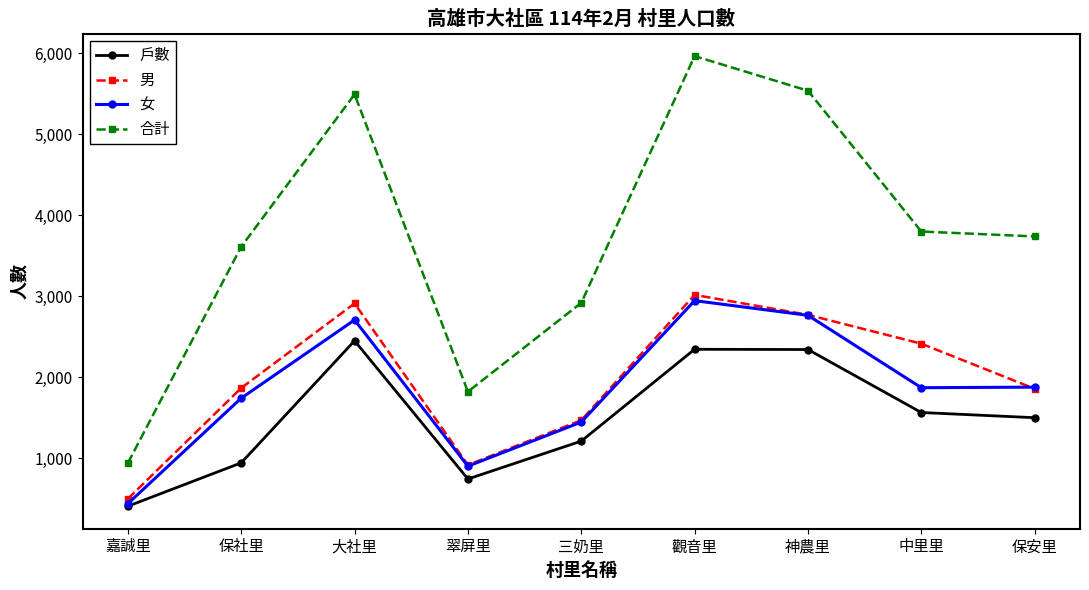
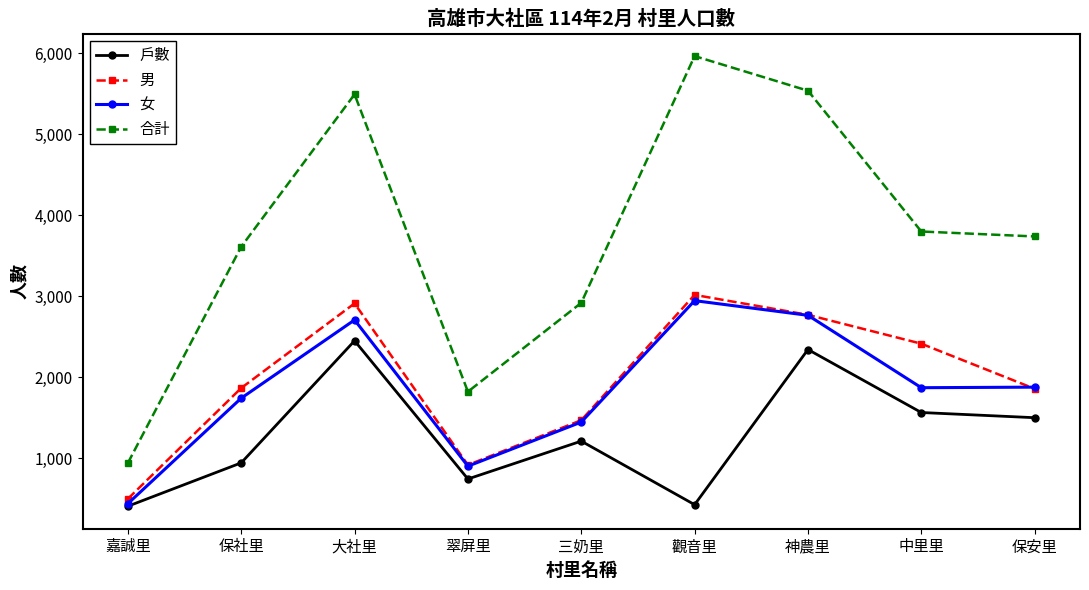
  {
    "戶數": {
      "嘉誠里": "400",
      "保社里": "900",
      "大社里": "2,500",
      "翠屏里": "700",
      "三奶里": "1,200",
-     "觀音里": "2,300",
+     "觀音里": "400",
      "神農里": "2,300",
      "中里里": "1,600",
      "保安里": "1,500"
    },
    "男": {
      "嘉誠里": "500",
      "保社里": "1,900",
      "大社里": "2,900",
      "觀音里": "3,000",
      "中里里": "2,400"
    },
    "女": {
      "嘉誠里": "400",
      "保社里": "1,700",
      "大社里": "2,700",
      "觀音里": "2,900",
      "中里里": "1,900"
    },
    "合計": {
      "嘉誠里": "900",
      "保社里": "3,600",
      "大社里": "5,500",
      "翠屏里": "1,800",
      "三奶里": "2,900",
      "觀音里": "6,000",
      "神農里": "5,500",
      "中里里": "3,800",
      "保安里": "3,700"
    }
  }
